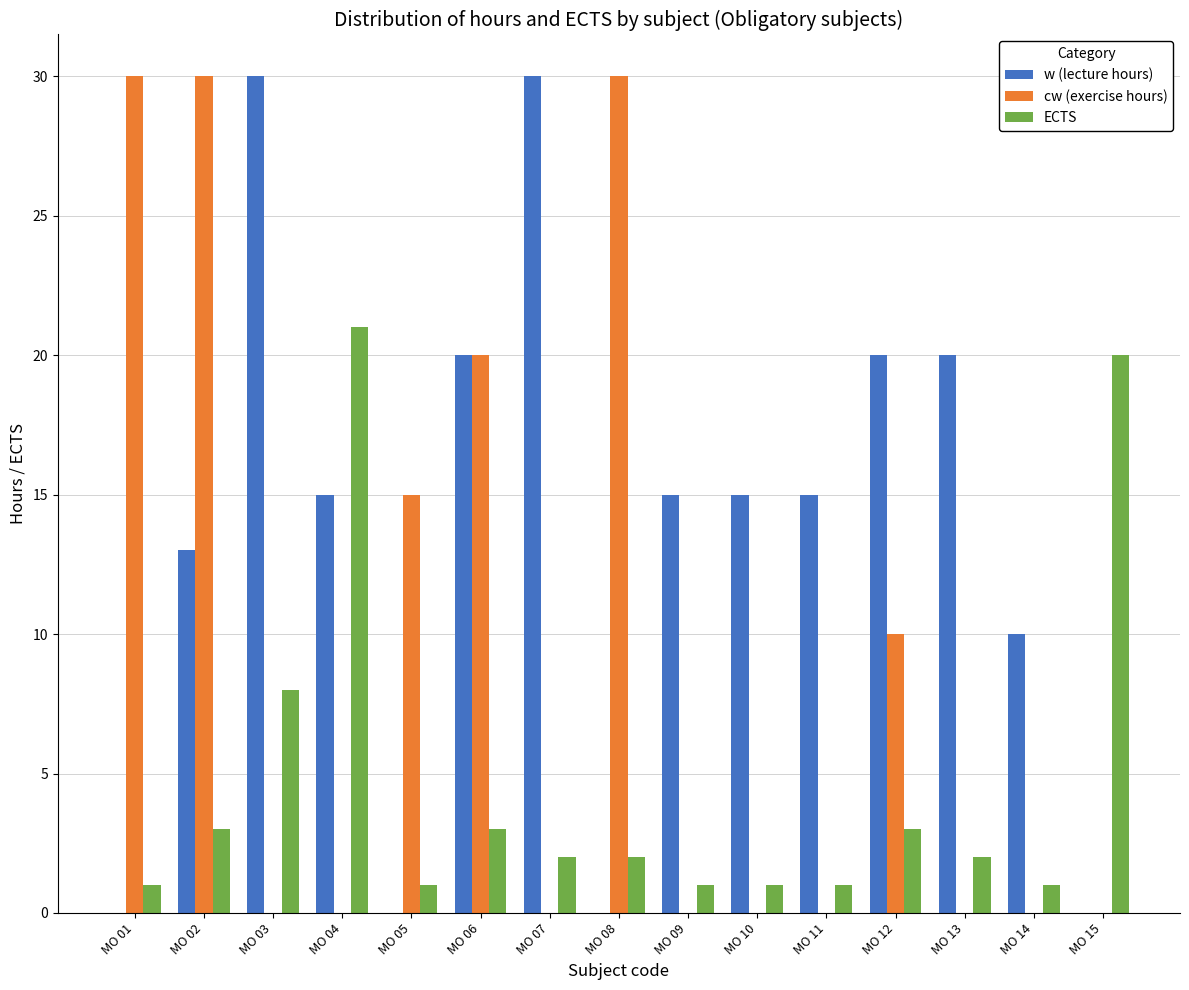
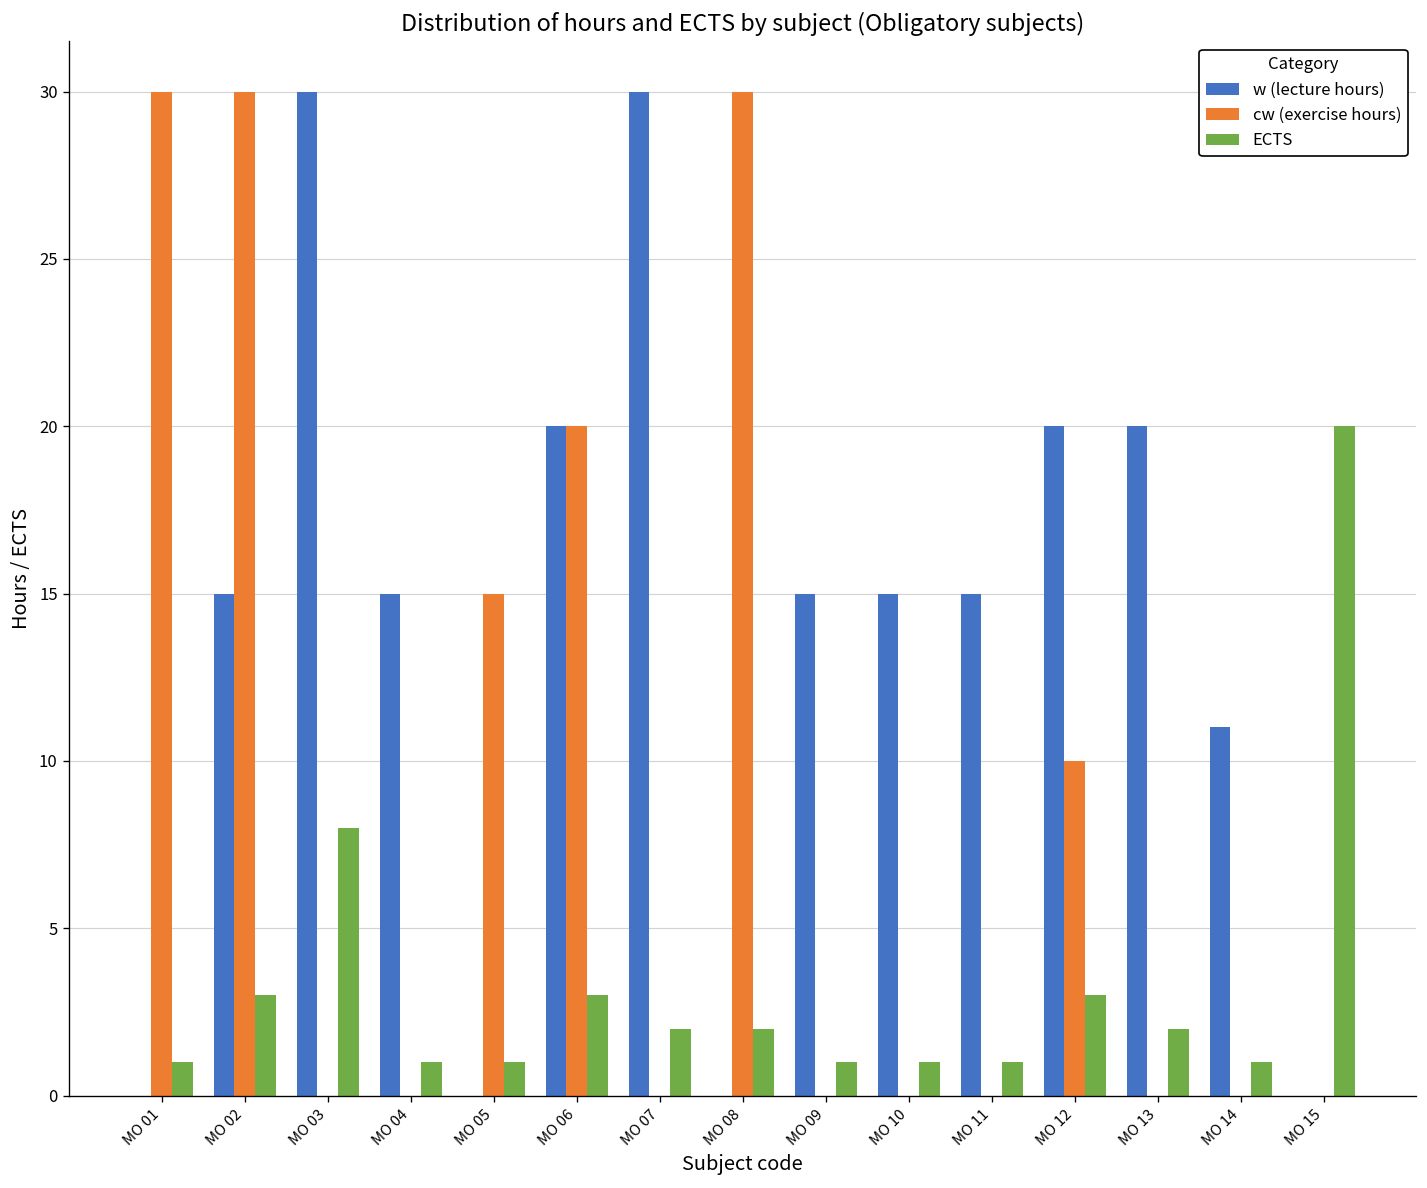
  {
    "w (lecture hours)": {
      "MO 01": 0,
-     "MO 02": 13,
+     "MO 02": 15,
      "MO 03": 30,
      "MO 04": 15,
      "MO 05": 0,
      "MO 06": 20,
      "MO 07": 30,
      "MO 08": 0,
      "MO 09": 15,
      "MO 10": 15,
      "MO 11": 15,
      "MO 12": 20,
      "MO 13": 20,
-     "MO 14": 10,
+     "MO 14": 11,
      "MO 15": 0
    },
    "cw (exercise hours)": {
      "MO 01": 30,
      "MO 02": 30,
      "MO 03": 0,
      "MO 04": 0,
      "MO 05": 15,
      "MO 06": 20,
      "MO 07": 0,
      "MO 08": 30,
      "MO 09": 0,
      "MO 10": 0,
      "MO 11": 0,
      "MO 12": 10,
      "MO 13": 0,
      "MO 14": 0,
      "MO 15": 0
    },
    "ECTS": {
      "MO 01": 1,
      "MO 02": 3,
      "MO 03": 8,
-     "MO 04": 21,
+     "MO 04": 1,
      "MO 05": 1,
      "MO 06": 3,
      "MO 07": 2,
      "MO 08": 2,
      "MO 09": 1,
      "MO 10": 1,
      "MO 11": 1,
      "MO 12": 3,
      "MO 13": 2,
      "MO 14": 1,
      "MO 15": 20
    }
  }
